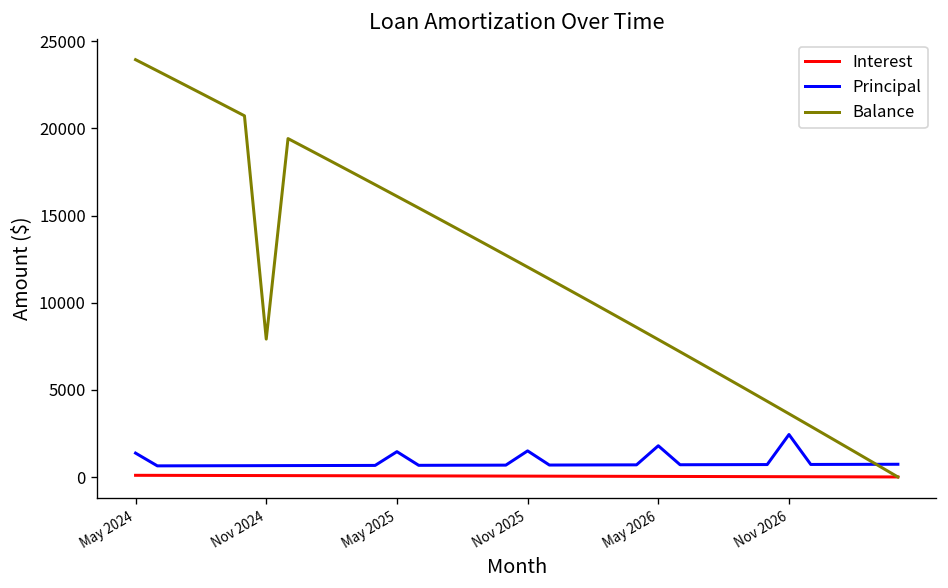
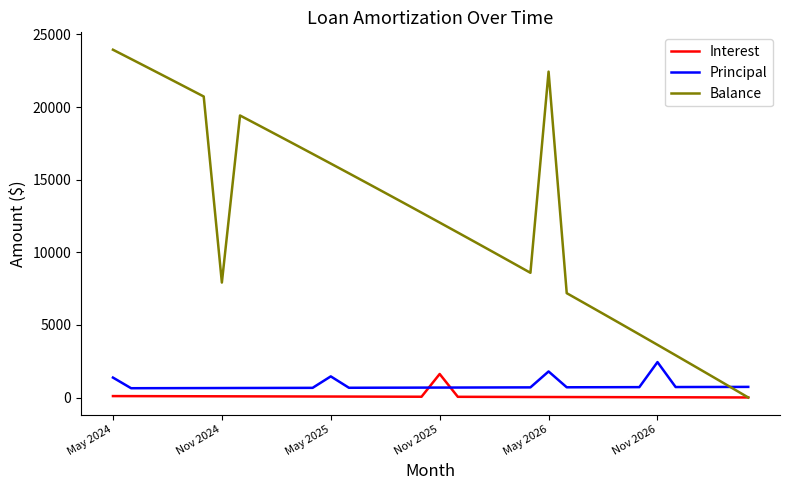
  {
    "Interest": {
      "May 2024": 100,
      "Nov 2024": 100,
      "May 2025": 100,
-     "Nov 2025": 100,
+     "Nov 2025": 1600,
      "May 2026": 0,
      "Nov 2026": 0
    },
    "Principal": {
      "May 2024": 1400,
      "Nov 2024": 700,
      "May 2025": 1500,
-     "Nov 2025": 1500,
+     "Nov 2025": 700,
      "May 2026": 1800,
      "Nov 2026": 2400
    },
    "Balance": {
      "May 2024": 23900,
      "Nov 2024": 7900,
      "May 2025": 16100,
      "Nov 2025": 12000,
-     "May 2026": 7900,
+     "May 2026": 22400,
      "Nov 2026": 3600
    }
  }
